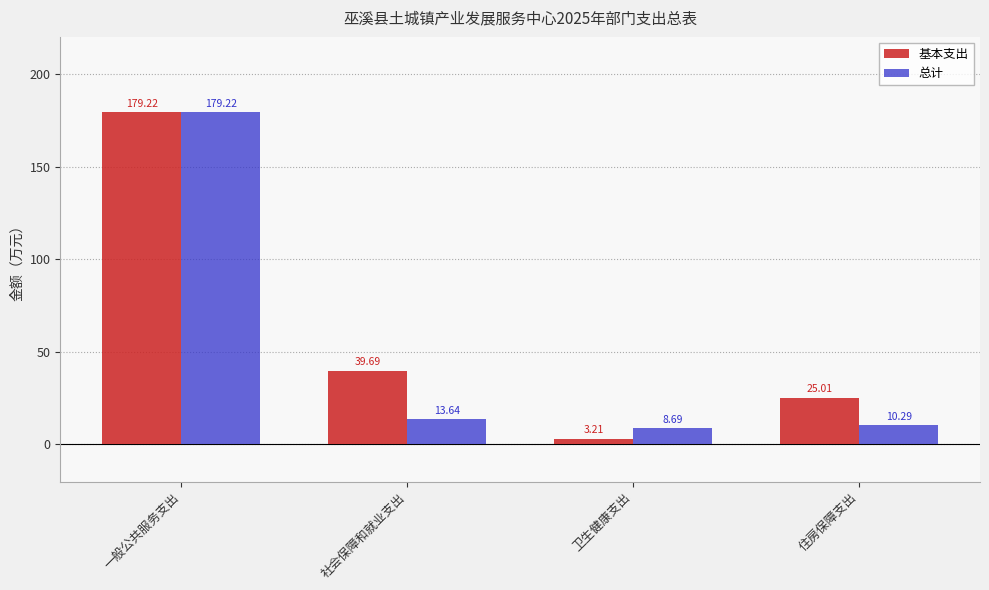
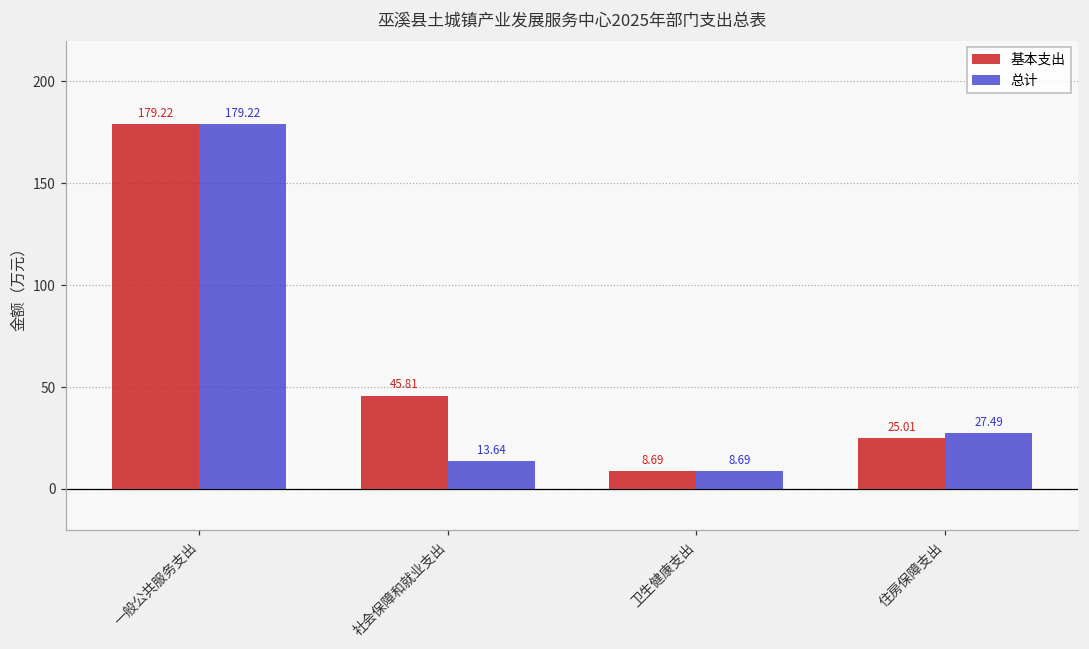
  {
    "基本支出": {
      "一般公共服务支出": 179.22,
-     "社会保障和就业支出": 39.69,
-     "卫生健康支出": 3.21,
+     "社会保障和就业支出": 45.81,
+     "卫生健康支出": 8.69,
      "住房保障支出": 25.01
    },
    "总计": {
      "一般公共服务支出": 179.22,
      "社会保障和就业支出": 13.64,
      "卫生健康支出": 8.69,
-     "住房保障支出": 10.29
+     "住房保障支出": 27.49
    }
  }
